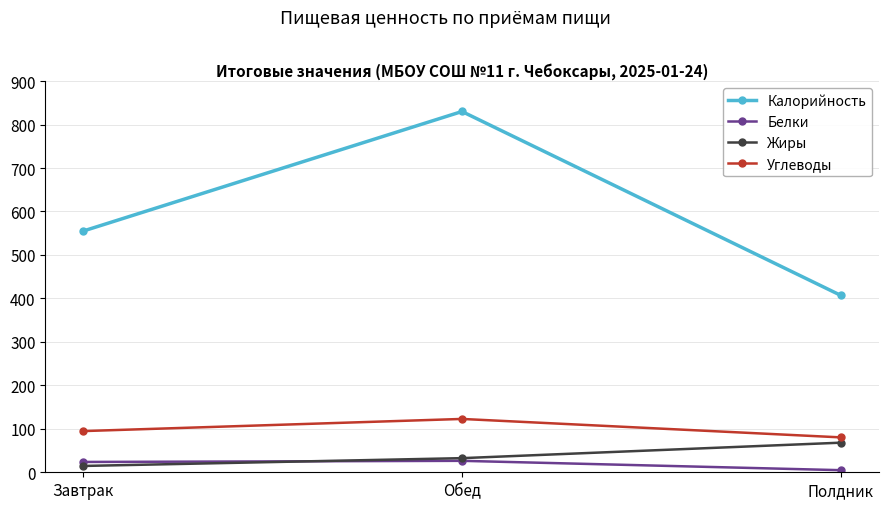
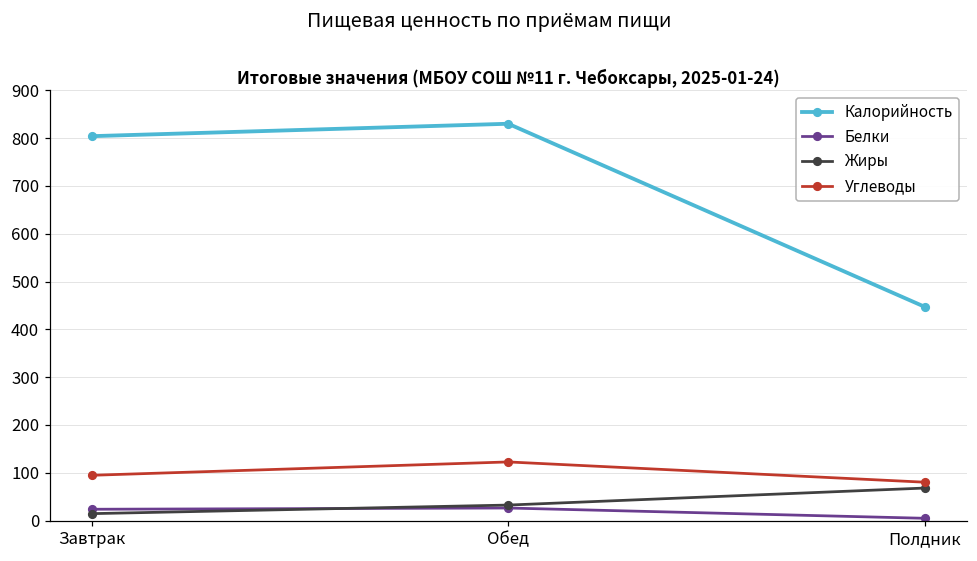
  {
    "Калорийность": {
-     "Завтрак": 560,
+     "Завтрак": 800,
      "Обед": 830,
-     "Полдник": 410
+     "Полдник": 450
    },
    "Белки": {
      "Завтрак": 20,
      "Обед": 30,
      "Полдник": 0
    },
    "Жиры": {
      "Завтрак": 10,
      "Обед": 30,
      "Полдник": 70
    },
    "Углеводы": {
      "Завтрак": 90,
      "Обед": 120,
      "Полдник": 80
    }
  }
